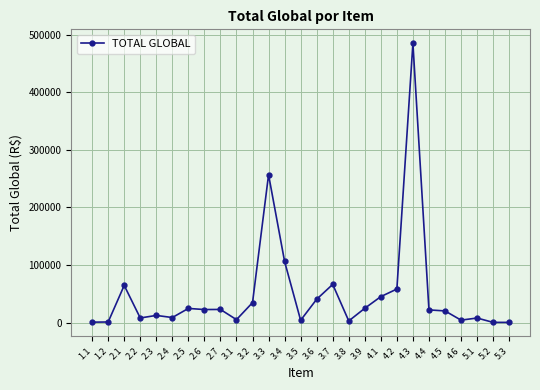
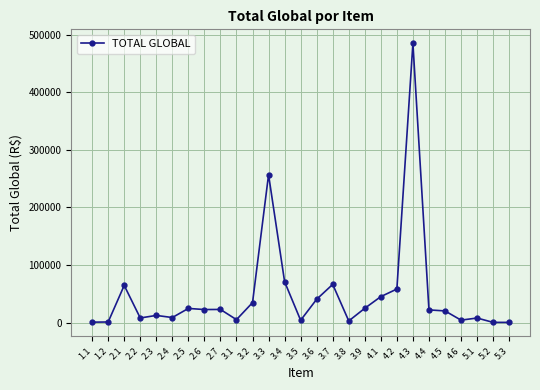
  {
    "1.1": 0,
    "1.2": 0,
    "2.1": 60000,
    "2.2": 10000,
    "2.3": 10000,
    "2.4": 10000,
    "2.5": 20000,
    "2.6": 20000,
    "2.7": 20000,
    "3.1": 10000,
    "3.2": 30000,
    "3.3": 260000,
-   "3.4": 110000,
+   "3.4": 70000,
    "3.5": 0,
    "3.6": 40000,
    "3.7": 70000,
    "3.8": 0,
    "3.9": 20000,
    "4.1": 50000,
    "4.2": 60000,
    "4.3": 490000,
    "4.4": 20000,
    "4.5": 20000,
    "4.6": 0,
    "5.1": 10000,
    "5.2": 0,
    "5.3": 0
  }
